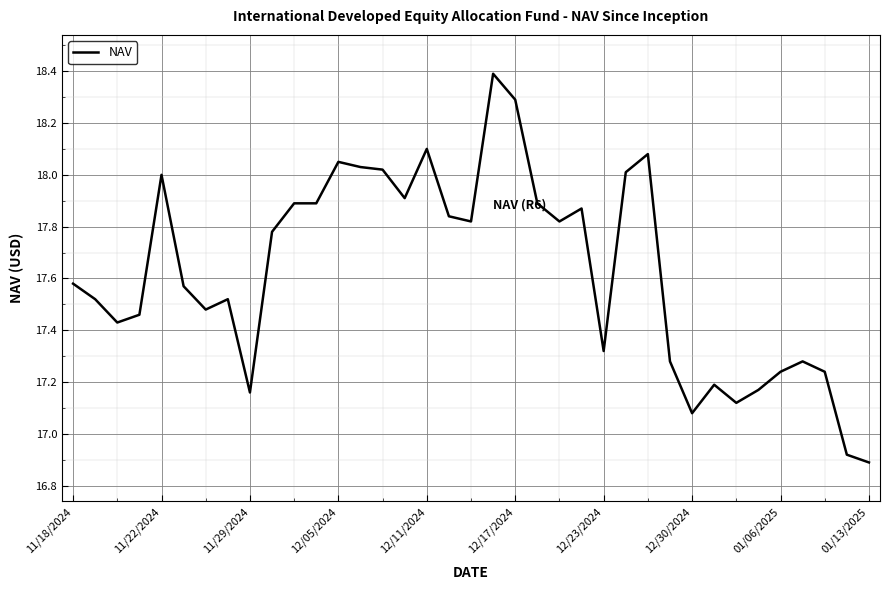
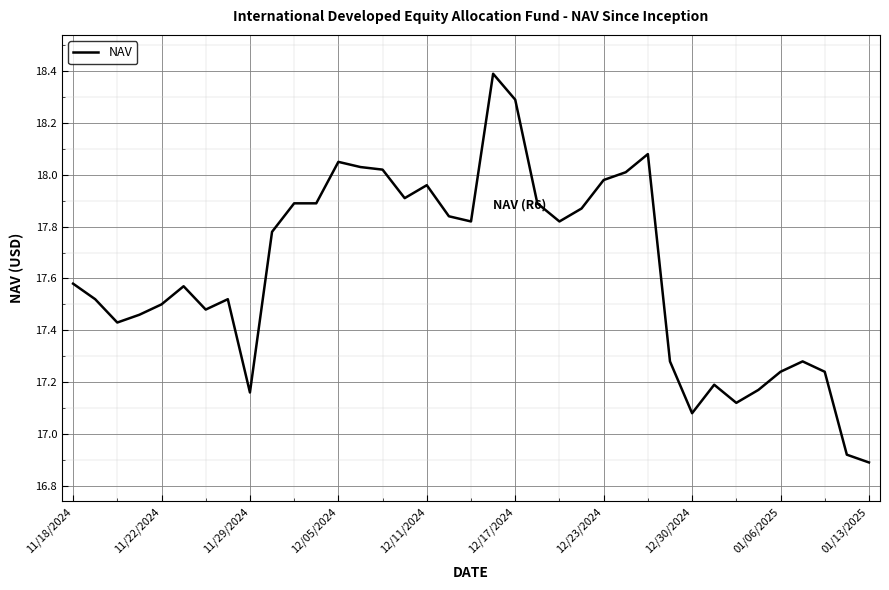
  {
    "11/18/2024": 17.58,
-   "11/22/2024": 18.0,
+   "11/22/2024": 17.5,
    "11/29/2024": 17.16,
    "12/05/2024": 18.05,
-   "12/11/2024": 18.10,
+   "12/11/2024": 17.96,
    "12/17/2024": 18.29,
-   "12/23/2024": 17.32,
+   "12/23/2024": 17.98,
    "12/30/2024": 17.08,
    "01/06/2025": 17.24,
    "01/13/2025": 16.89
  }
